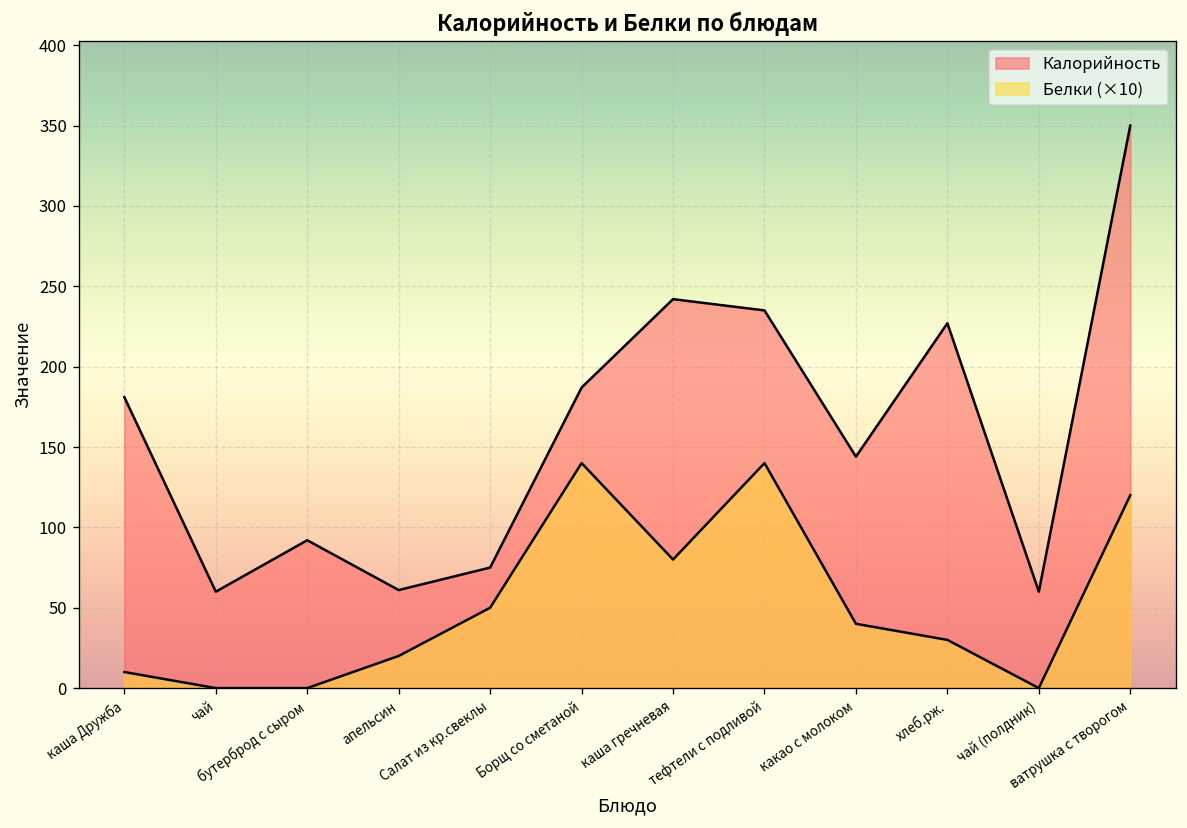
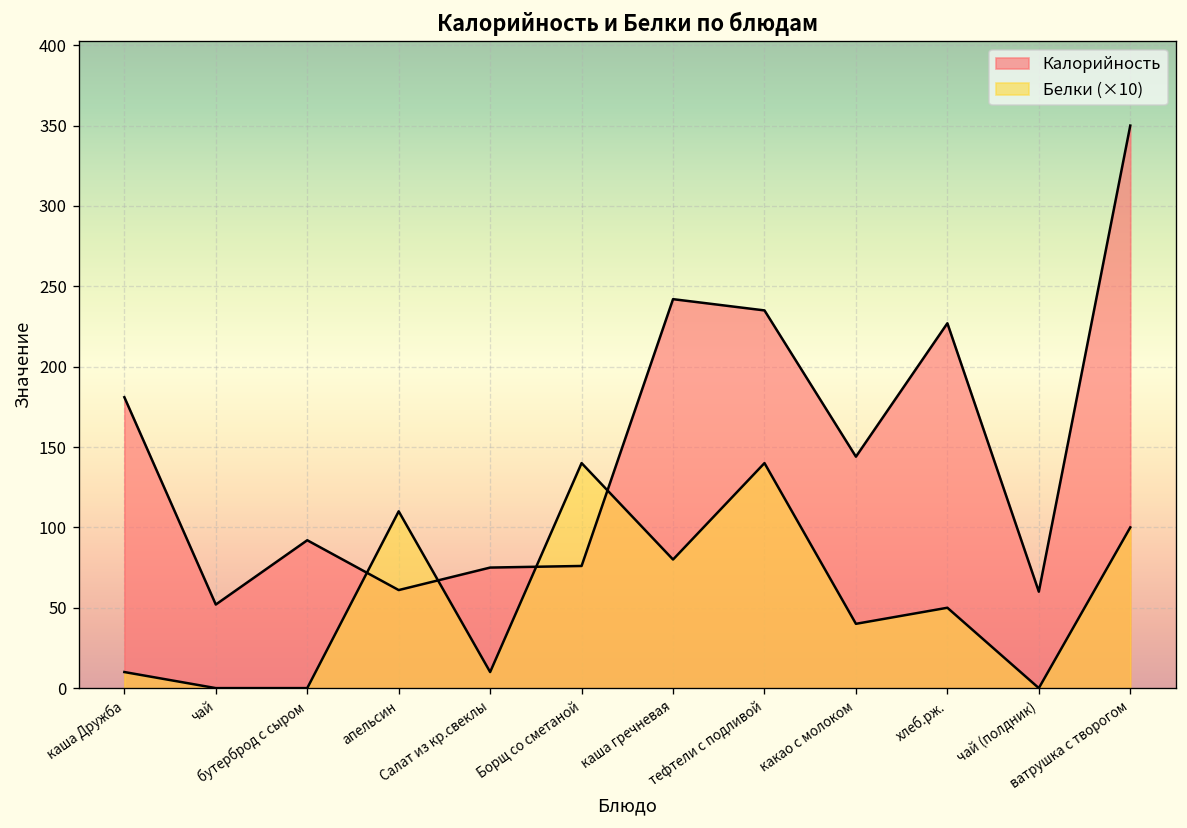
  {
    "Калорийность": {
      "каша Дружба": 181,
-     "чай": 60,
+     "чай": 52,
      "бутерброд с сыром": 92,
      "апельсин": 61,
      "Салат из кр.свеклы": 75,
-     "Борщ со сметаной": 187,
+     "Борщ со сметаной": 76,
      "каша гречневая": 242,
      "тефтели с подливой": 235,
      "какао с молоком": 144,
      "хлеб.рж.": 227,
      "чай (полдник)": 60,
      "ватрушка с творогом": 350
    },
    "Белки (×10)": {
      "каша Дружба": 10,
      "чай": 0,
      "бутерброд с сыром": 0,
-     "апельсин": 20,
-     "Салат из кр.свеклы": 50,
+     "апельсин": 110,
+     "Салат из кр.свеклы": 10,
      "Борщ со сметаной": 140,
      "каша гречневая": 80,
      "тефтели с подливой": 140,
      "какао с молоком": 40,
-     "хлеб.рж.": 30,
+     "хлеб.рж.": 50,
      "чай (полдник)": 0,
-     "ватрушка с творогом": 120
+     "ватрушка с творогом": 100
    }
  }
